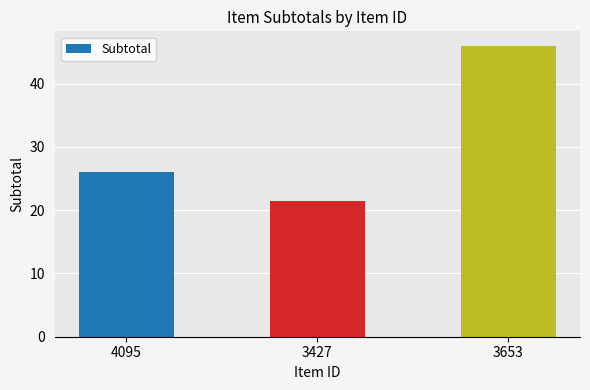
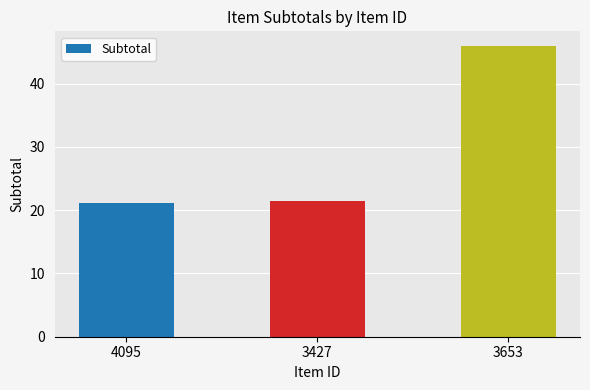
  {
-   "4095": 26,
+   "4095": 21,
    "3427": 22,
    "3653": 46
  }
